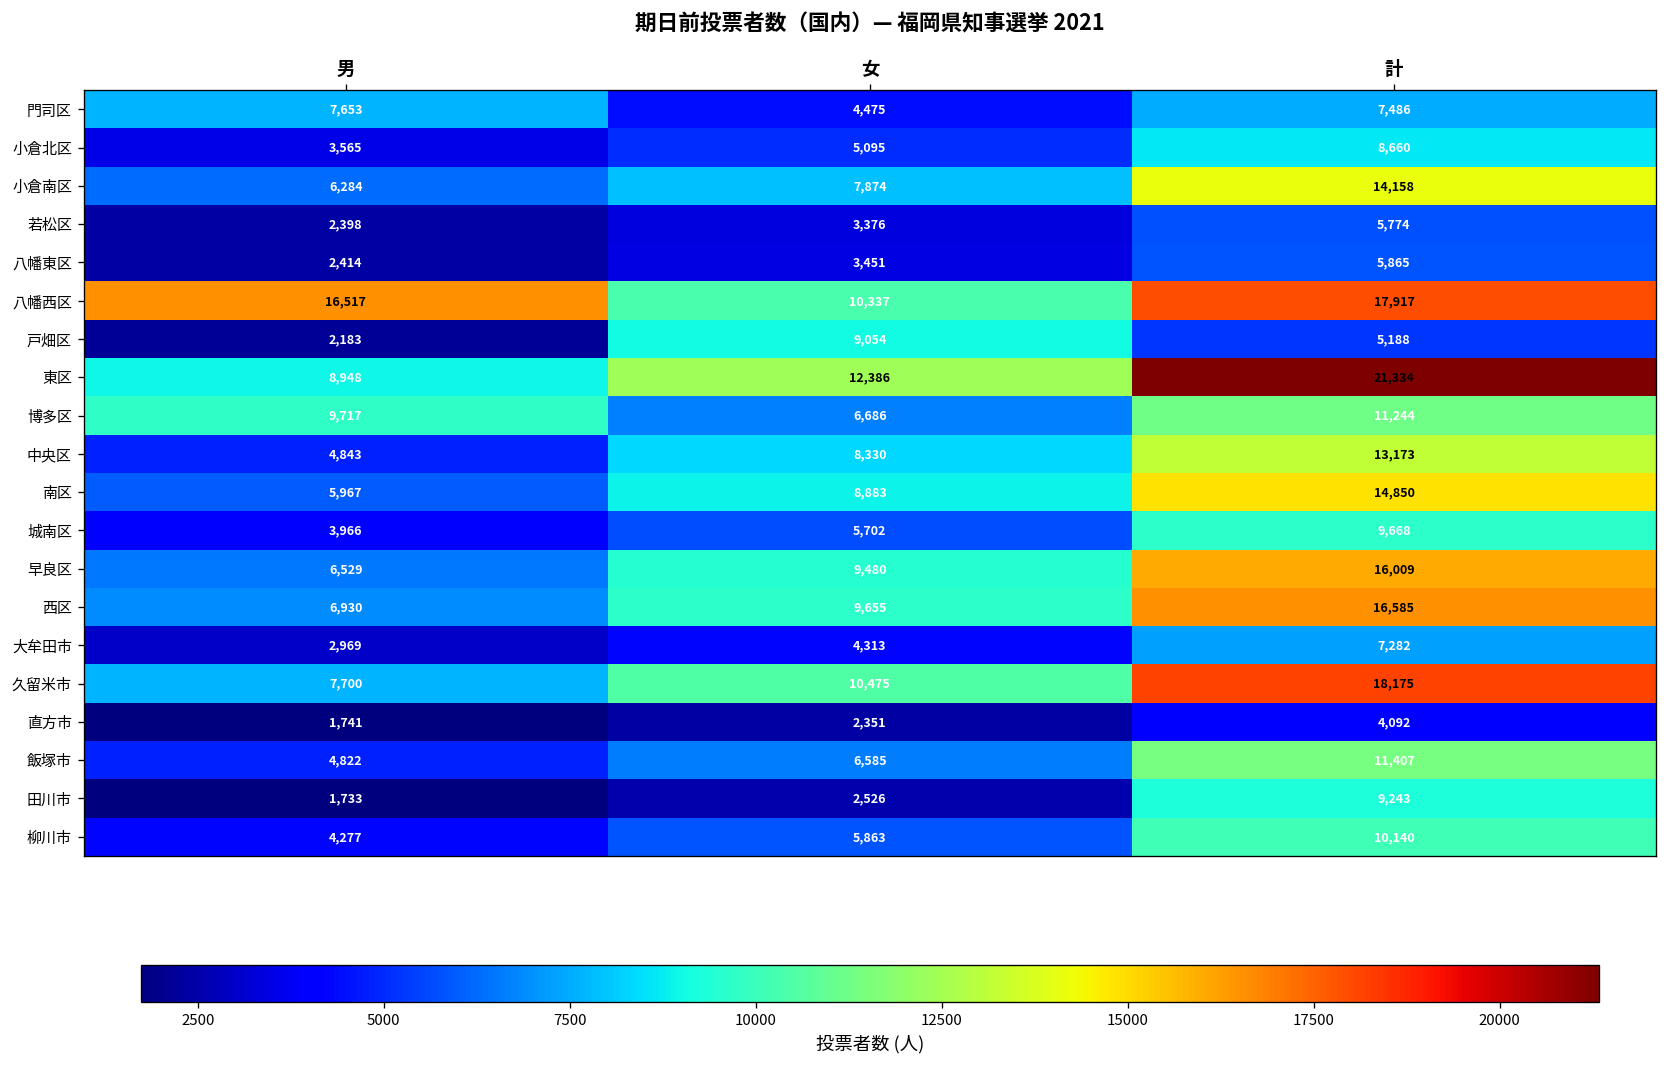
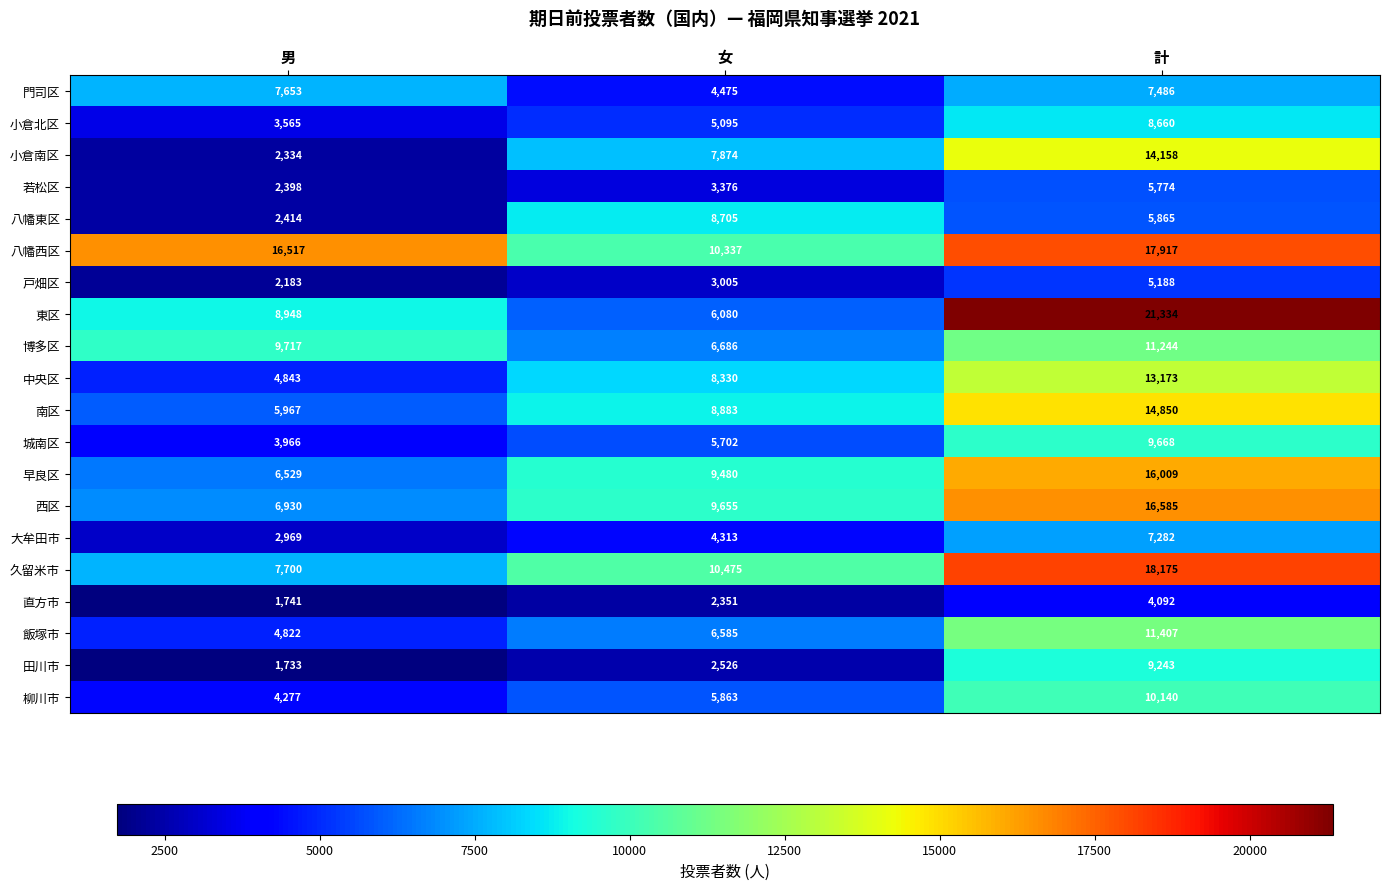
  {
    "門司区": {
      "男": "7,653",
      "女": "4,475",
      "計": "7,486"
    },
    "小倉北区": {
      "男": "3,565",
      "女": "5,095",
      "計": "8,660"
    },
    "小倉南区": {
-     "男": "6,284",
+     "男": "2,334",
      "女": "7,874",
      "計": "14,158"
    },
    "若松区": {
      "男": "2,398",
      "女": "3,376",
      "計": "5,774"
    },
    "八幡東区": {
      "男": "2,414",
-     "女": "3,451",
+     "女": "8,705",
      "計": "5,865"
    },
    "八幡西区": {
      "男": "16,517",
      "女": "10,337",
      "計": "17,917"
    },
    "戸畑区": {
      "男": "2,183",
-     "女": "9,054",
+     "女": "3,005",
      "計": "5,188"
    },
    "東区": {
      "男": "8,948",
-     "女": "12,386",
+     "女": "6,080",
      "計": "21,334"
    },
    "博多区": {
      "男": "9,717",
      "女": "6,686",
      "計": "11,244"
    },
    "中央区": {
      "男": "4,843",
      "女": "8,330",
      "計": "13,173"
    },
    "南区": {
      "男": "5,967",
      "女": "8,883",
      "計": "14,850"
    },
    "城南区": {
      "男": "3,966",
      "女": "5,702",
      "計": "9,668"
    },
    "早良区": {
      "男": "6,529",
      "女": "9,480",
      "計": "16,009"
    },
    "西区": {
      "男": "6,930",
      "女": "9,655",
      "計": "16,585"
    },
    "大牟田市": {
      "男": "2,969",
      "女": "4,313",
      "計": "7,282"
    },
    "久留米市": {
      "男": "7,700",
      "女": "10,475",
      "計": "18,175"
    },
    "直方市": {
      "男": "1,741",
      "女": "2,351",
      "計": "4,092"
    },
    "飯塚市": {
      "男": "4,822",
      "女": "6,585",
      "計": "11,407"
    },
    "田川市": {
      "男": "1,733",
      "女": "2,526",
      "計": "9,243"
    },
    "柳川市": {
      "男": "4,277",
      "女": "5,863",
      "計": "10,140"
    }
  }
